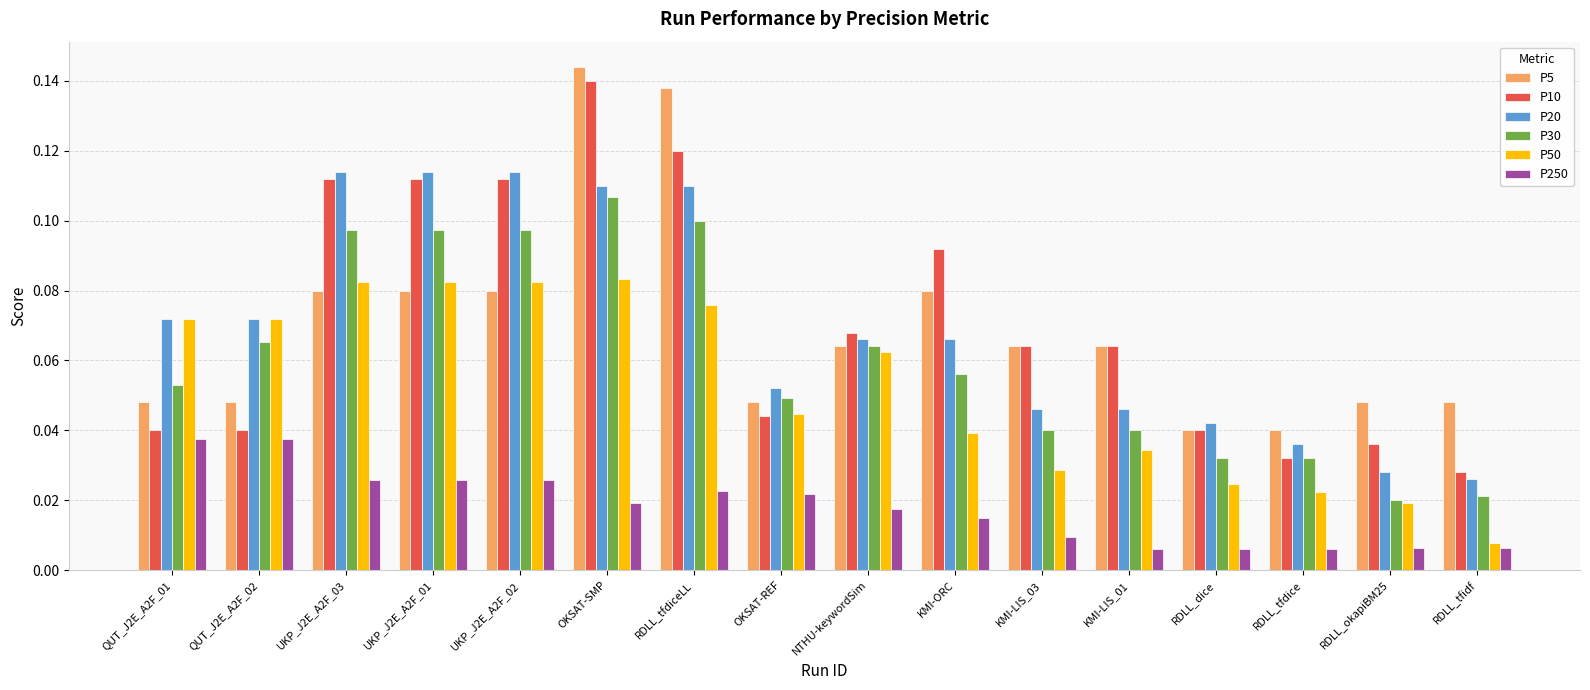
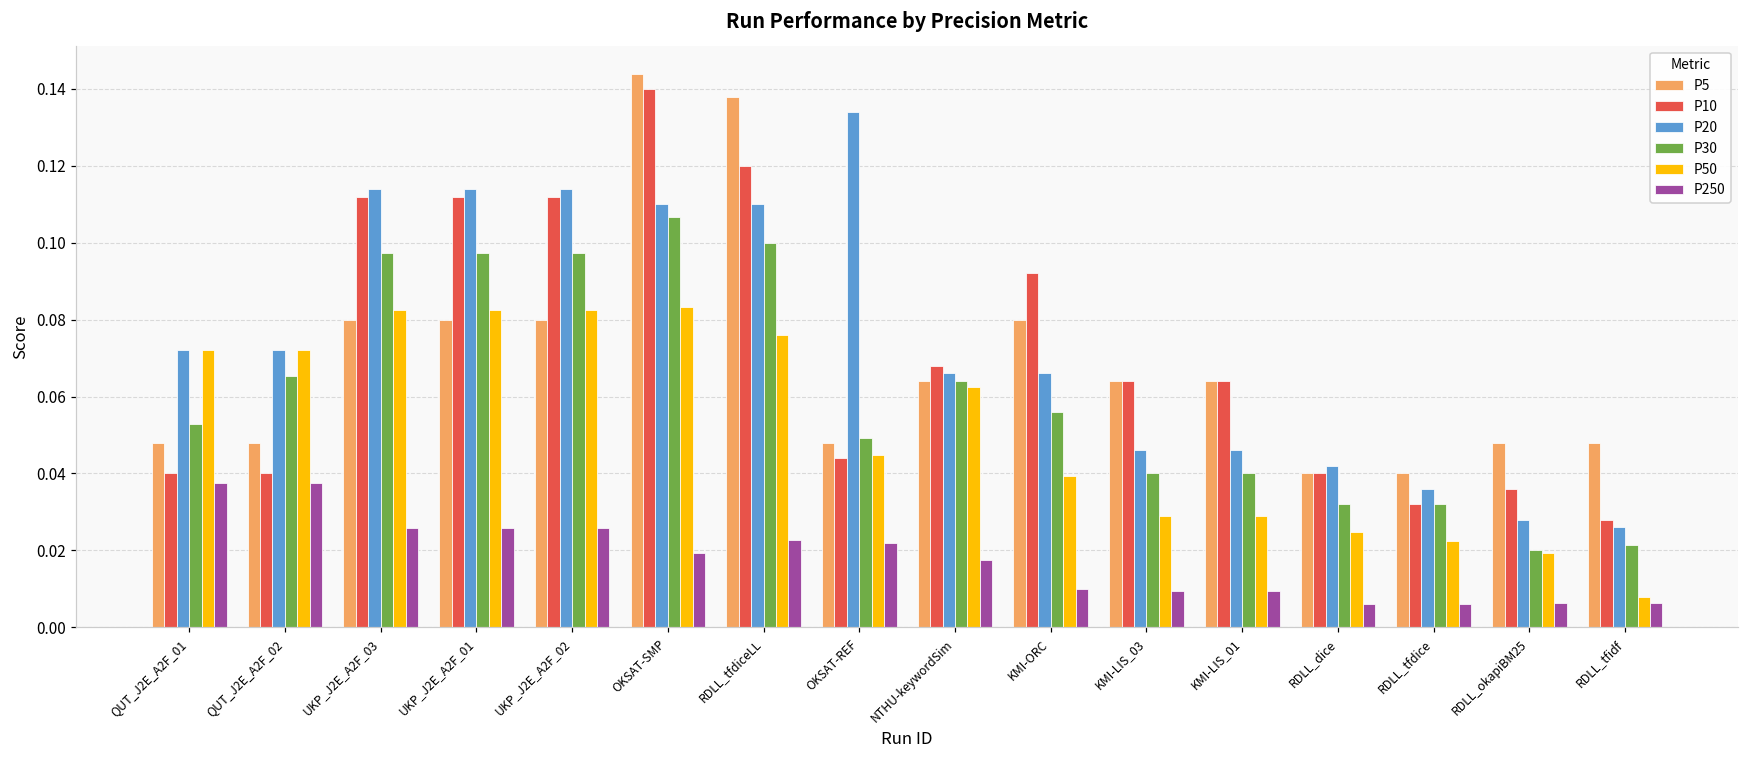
  {
    "P5": {
      "QUT_J2E_A2F_01": 0.048,
      "QUT_J2E_A2F_02": 0.048,
      "UKP_J2E_A2F_03": 0.080,
      "UKP_J2E_A2F_01": 0.080,
      "UKP_J2E_A2F_02": 0.080,
      "OKSAT-SMP": 0.144,
      "RDLL_tfdiceLL": 0.138,
      "OKSAT-REF": 0.048,
      "NTHU-keywordSim": 0.064,
      "KMI-ORC": 0.080,
      "KMI-LIS_03": 0.064,
      "KMI-LIS_01": 0.064,
      "RDLL_dice": 0.040,
      "RDLL_tfdice": 0.040,
      "RDLL_okapiBM25": 0.048,
      "RDLL_tfidf": 0.048
    },
    "P10": {
      "QUT_J2E_A2F_01": 0.040,
      "QUT_J2E_A2F_02": 0.040,
      "UKP_J2E_A2F_03": 0.112,
      "UKP_J2E_A2F_01": 0.112,
      "UKP_J2E_A2F_02": 0.112,
      "OKSAT-SMP": 0.140,
      "RDLL_tfdiceLL": 0.120,
      "OKSAT-REF": 0.044,
      "NTHU-keywordSim": 0.068,
      "KMI-ORC": 0.092,
      "KMI-LIS_03": 0.064,
      "KMI-LIS_01": 0.064,
      "RDLL_dice": 0.040,
      "RDLL_tfdice": 0.032,
      "RDLL_okapiBM25": 0.036,
      "RDLL_tfidf": 0.028
    },
    "P20": {
      "QUT_J2E_A2F_01": 0.072,
      "QUT_J2E_A2F_02": 0.072,
      "UKP_J2E_A2F_03": 0.114,
      "UKP_J2E_A2F_01": 0.114,
      "UKP_J2E_A2F_02": 0.114,
      "OKSAT-SMP": 0.110,
      "RDLL_tfdiceLL": 0.110,
-     "OKSAT-REF": 0.052,
+     "OKSAT-REF": 0.134,
      "NTHU-keywordSim": 0.066,
      "KMI-ORC": 0.066,
      "KMI-LIS_03": 0.046,
      "KMI-LIS_01": 0.046,
      "RDLL_dice": 0.042,
      "RDLL_tfdice": 0.036,
      "RDLL_okapiBM25": 0.028,
      "RDLL_tfidf": 0.026
    },
    "P30": {
      "QUT_J2E_A2F_01": 0.053,
      "QUT_J2E_A2F_02": 0.065,
      "UKP_J2E_A2F_03": 0.097,
      "UKP_J2E_A2F_01": 0.097,
      "UKP_J2E_A2F_02": 0.097,
      "OKSAT-SMP": 0.107,
      "RDLL_tfdiceLL": 0.100,
      "OKSAT-REF": 0.049,
      "NTHU-keywordSim": 0.064,
      "KMI-ORC": 0.056,
      "KMI-LIS_03": 0.040,
      "KMI-LIS_01": 0.040,
      "RDLL_dice": 0.032,
      "RDLL_tfdice": 0.032,
      "RDLL_okapiBM25": 0.020,
      "RDLL_tfidf": 0.021
    },
    "P50": {
      "QUT_J2E_A2F_01": 0.072,
      "QUT_J2E_A2F_02": 0.072,
      "UKP_J2E_A2F_03": 0.082,
      "UKP_J2E_A2F_01": 0.082,
      "UKP_J2E_A2F_02": 0.082,
      "OKSAT-SMP": 0.083,
      "RDLL_tfdiceLL": 0.076,
      "OKSAT-REF": 0.045,
      "NTHU-keywordSim": 0.062,
      "KMI-ORC": 0.039,
      "KMI-LIS_03": 0.029,
-     "KMI-LIS_01": 0.035,
+     "KMI-LIS_01": 0.029,
      "RDLL_dice": 0.025,
      "RDLL_tfdice": 0.022,
      "RDLL_okapiBM25": 0.019,
      "RDLL_tfidf": 0.008
    },
    "P250": {
      "QUT_J2E_A2F_01": 0.037,
      "QUT_J2E_A2F_02": 0.037,
      "UKP_J2E_A2F_03": 0.026,
      "UKP_J2E_A2F_01": 0.026,
      "UKP_J2E_A2F_02": 0.026,
      "OKSAT-SMP": 0.019,
      "RDLL_tfdiceLL": 0.023,
      "OKSAT-REF": 0.022,
      "NTHU-keywordSim": 0.017,
-     "KMI-ORC": 0.015,
+     "KMI-ORC": 0.010,
      "KMI-LIS_03": 0.009,
-     "KMI-LIS_01": 0.006,
+     "KMI-LIS_01": 0.009,
      "RDLL_dice": 0.006,
      "RDLL_tfdice": 0.006,
      "RDLL_okapiBM25": 0.006,
      "RDLL_tfidf": 0.006
    }
  }
